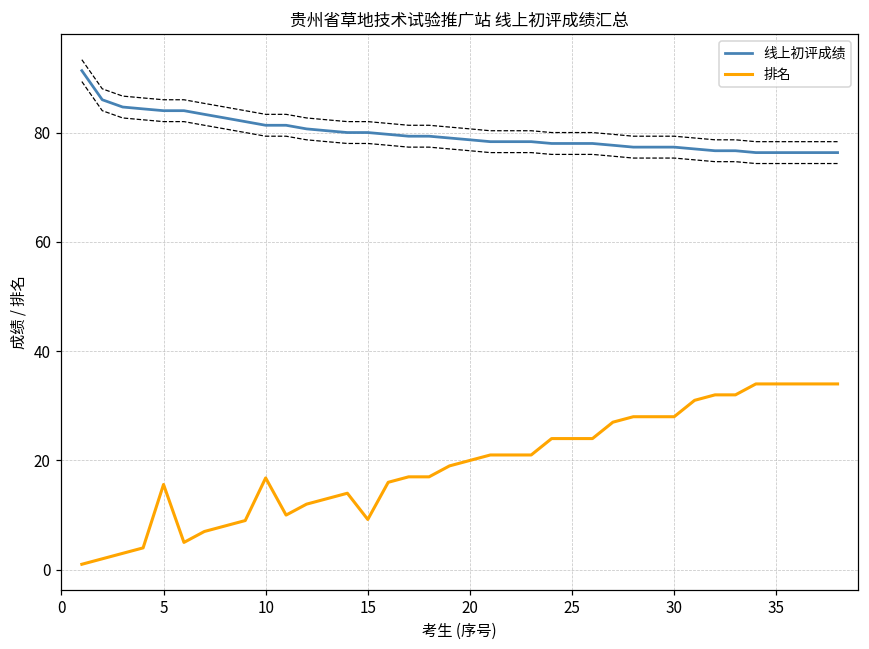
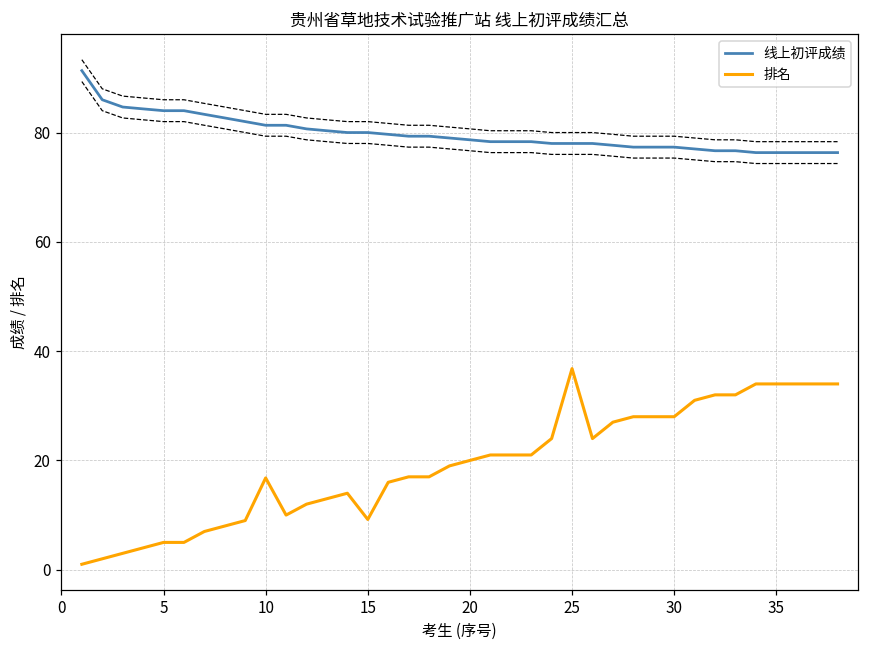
  {
    "线上初评成绩": {
      "5": 84,
      "10": 81,
      "15": 80,
      "20": 79,
      "25": 78,
      "30": 77,
      "35": 76
    },
    "排名": {
-     "5": 16,
+     "5": 5,
      "10": 17,
      "15": 9,
      "20": 20,
-     "25": 24,
+     "25": 37,
      "30": 28,
      "35": 34
    }
  }
